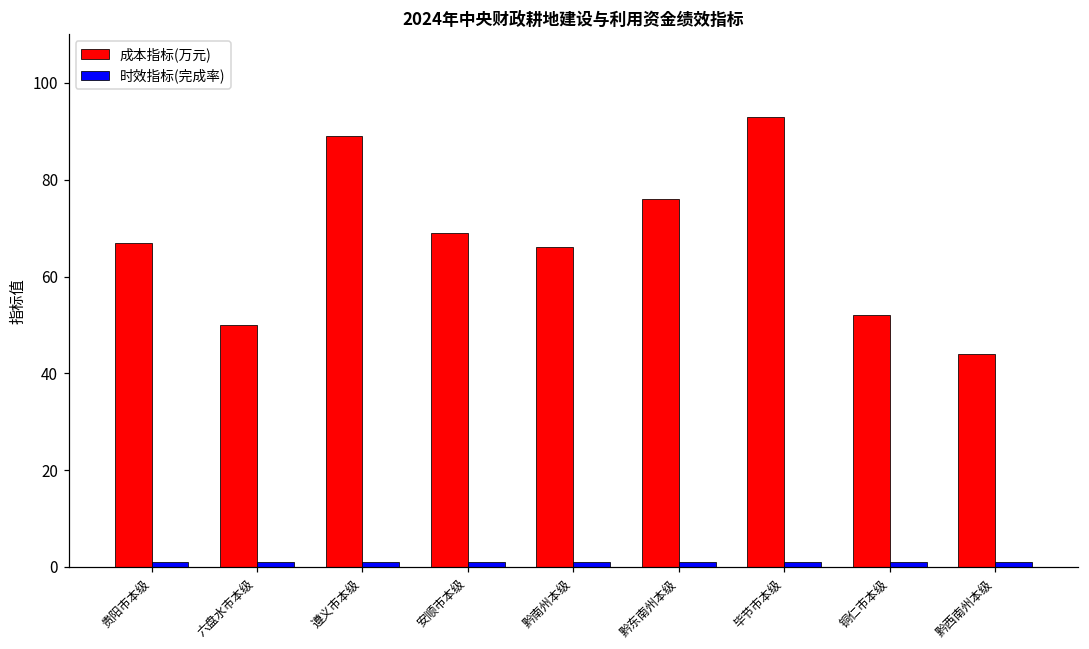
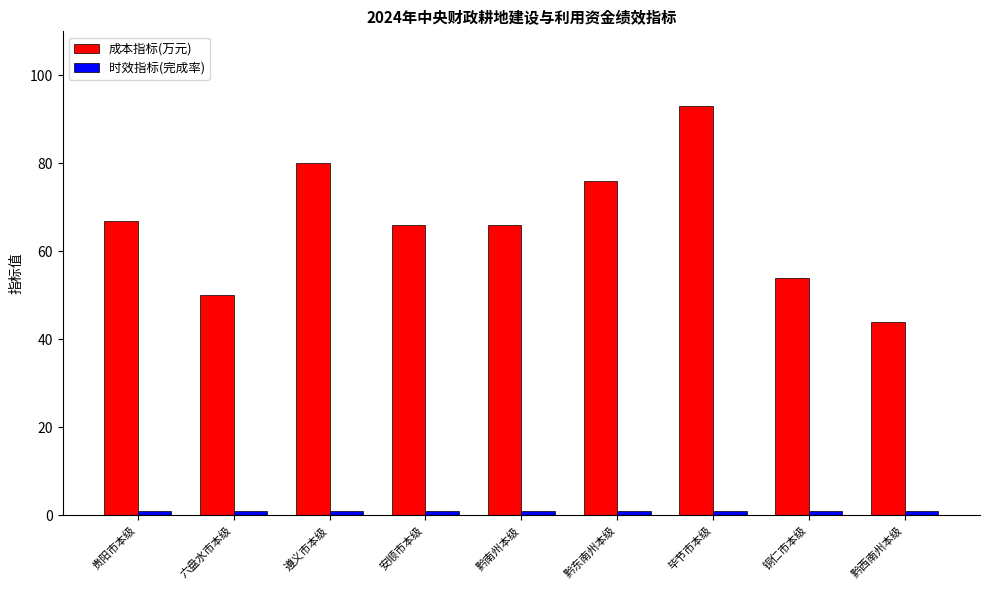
  {
    "成本指标(万元)": {
      "贵阳市本级": 67,
      "六盘水市本级": 50,
-     "遵义市本级": 89,
-     "安顺市本级": 69,
+     "遵义市本级": 80,
+     "安顺市本级": 66,
      "黔南州本级": 66,
      "黔东南州本级": 76,
      "毕节市本级": 93,
-     "铜仁市本级": 52,
+     "铜仁市本级": 54,
      "黔西南州本级": 44
    },
    "时效指标(完成率)": {
      "贵阳市本级": 1,
      "六盘水市本级": 1,
      "遵义市本级": 1,
      "安顺市本级": 1,
      "黔南州本级": 1,
      "黔东南州本级": 1,
      "毕节市本级": 1,
      "铜仁市本级": 1,
      "黔西南州本级": 1
    }
  }
